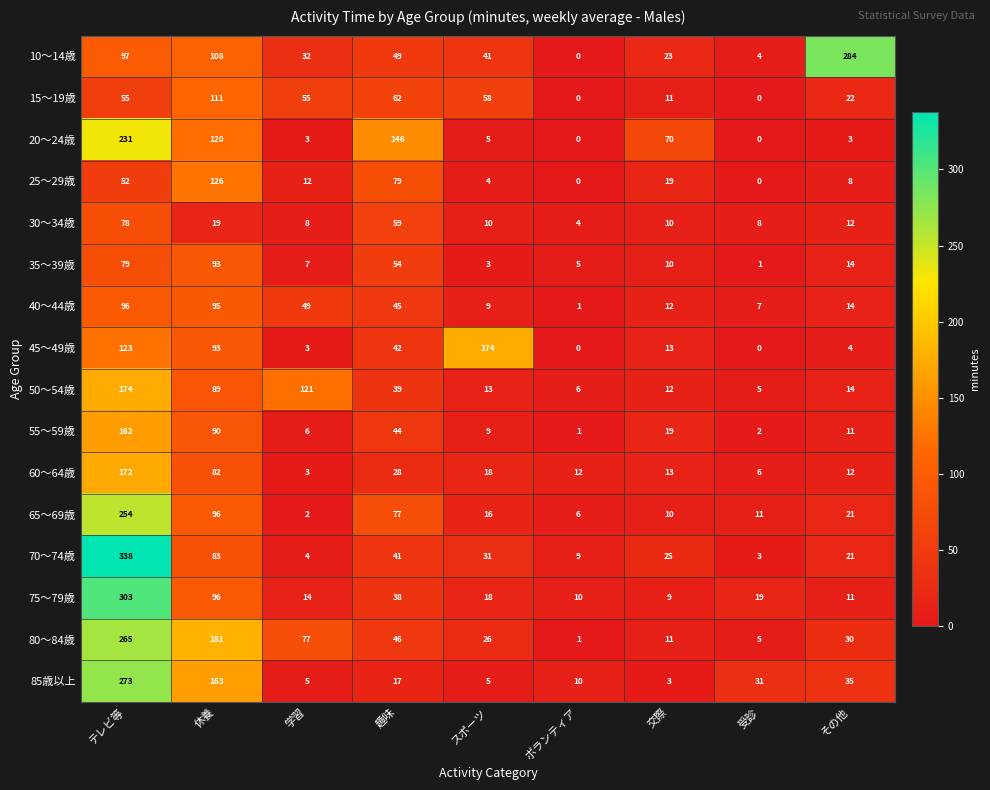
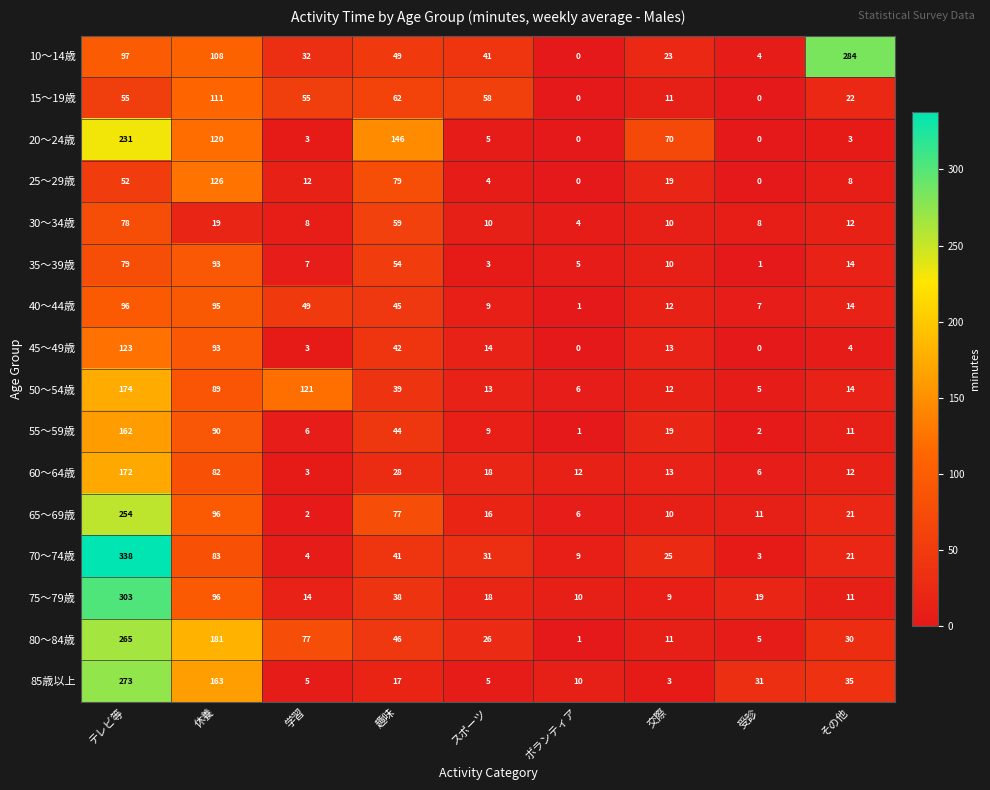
  {
    "10～14歳": {
      "テレビ等": 97,
      "休養": 108,
      "学習": 32,
      "趣味": 49,
      "スポーツ": 41,
      "ボランティア": 0,
      "交際": 23,
      "受診": 4,
      "その他": 284
    },
    "15～19歳": {
      "テレビ等": 55,
      "休養": 111,
      "学習": 55,
      "趣味": 62,
      "スポーツ": 58,
      "ボランティア": 0,
      "交際": 11,
      "受診": 0,
      "その他": 22
    },
    "20～24歳": {
      "テレビ等": 231,
      "休養": 120,
      "学習": 3,
      "趣味": 146,
      "スポーツ": 5,
      "ボランティア": 0,
      "交際": 70,
      "受診": 0,
      "その他": 3
    },
    "25～29歳": {
      "テレビ等": 52,
      "休養": 126,
      "学習": 12,
      "趣味": 79,
      "スポーツ": 4,
      "ボランティア": 0,
      "交際": 19,
      "受診": 0,
      "その他": 8
    },
    "30～34歳": {
      "テレビ等": 78,
      "休養": 19,
      "学習": 8,
      "趣味": 59,
      "スポーツ": 10,
      "ボランティア": 4,
      "交際": 10,
      "受診": 8,
      "その他": 12
    },
    "35～39歳": {
      "テレビ等": 79,
      "休養": 93,
      "学習": 7,
      "趣味": 54,
      "スポーツ": 3,
      "ボランティア": 5,
      "交際": 10,
      "受診": 1,
      "その他": 14
    },
    "40～44歳": {
      "テレビ等": 96,
      "休養": 95,
      "学習": 49,
      "趣味": 45,
      "スポーツ": 9,
      "ボランティア": 1,
      "交際": 12,
      "受診": 7,
      "その他": 14
    },
    "45～49歳": {
      "テレビ等": 123,
      "休養": 93,
      "学習": 3,
      "趣味": 42,
-     "スポーツ": 174,
+     "スポーツ": 14,
      "ボランティア": 0,
      "交際": 13,
      "受診": 0,
      "その他": 4
    },
    "50～54歳": {
      "テレビ等": 174,
      "休養": 89,
      "学習": 121,
      "趣味": 39,
      "スポーツ": 13,
      "ボランティア": 6,
      "交際": 12,
      "受診": 5,
      "その他": 14
    },
    "55～59歳": {
      "テレビ等": 162,
      "休養": 90,
      "学習": 6,
      "趣味": 44,
      "スポーツ": 9,
      "ボランティア": 1,
      "交際": 19,
      "受診": 2,
      "その他": 11
    },
    "60～64歳": {
      "テレビ等": 172,
      "休養": 82,
      "学習": 3,
      "趣味": 28,
      "スポーツ": 18,
      "ボランティア": 12,
      "交際": 13,
      "受診": 6,
      "その他": 12
    },
    "65～69歳": {
      "テレビ等": 254,
      "休養": 96,
      "学習": 2,
      "趣味": 77,
      "スポーツ": 16,
      "ボランティア": 6,
      "交際": 10,
      "受診": 11,
      "その他": 21
    },
    "70～74歳": {
      "テレビ等": 338,
      "休養": 83,
      "学習": 4,
      "趣味": 41,
      "スポーツ": 31,
      "ボランティア": 9,
      "交際": 25,
      "受診": 3,
      "その他": 21
    },
    "75～79歳": {
      "テレビ等": 303,
      "休養": 96,
      "学習": 14,
      "趣味": 38,
      "スポーツ": 18,
      "ボランティア": 10,
      "交際": 9,
      "受診": 19,
      "その他": 11
    },
    "80～84歳": {
      "テレビ等": 265,
      "休養": 181,
      "学習": 77,
      "趣味": 46,
      "スポーツ": 26,
      "ボランティア": 1,
      "交際": 11,
      "受診": 5,
      "その他": 30
    },
    "85歳以上": {
      "テレビ等": 273,
      "休養": 163,
      "学習": 5,
      "趣味": 17,
      "スポーツ": 5,
      "ボランティア": 10,
      "交際": 3,
      "受診": 31,
      "その他": 35
    }
  }
